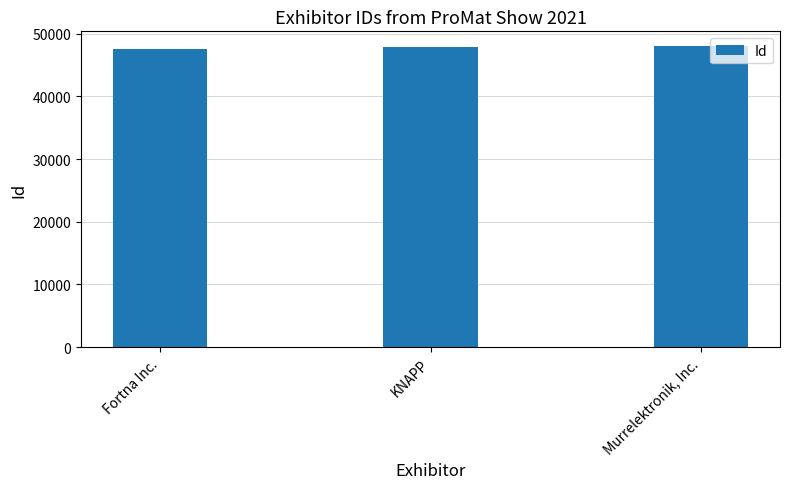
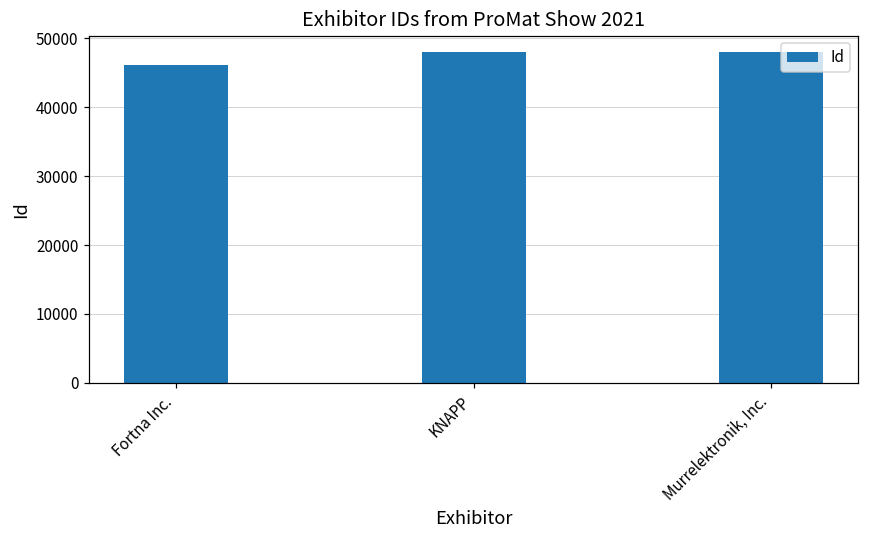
  {
-   "Fortna Inc.": 48000,
+   "Fortna Inc.": 46000,
    "KNAPP": 48000,
    "Murrelektronik, Inc.": 48000
  }
